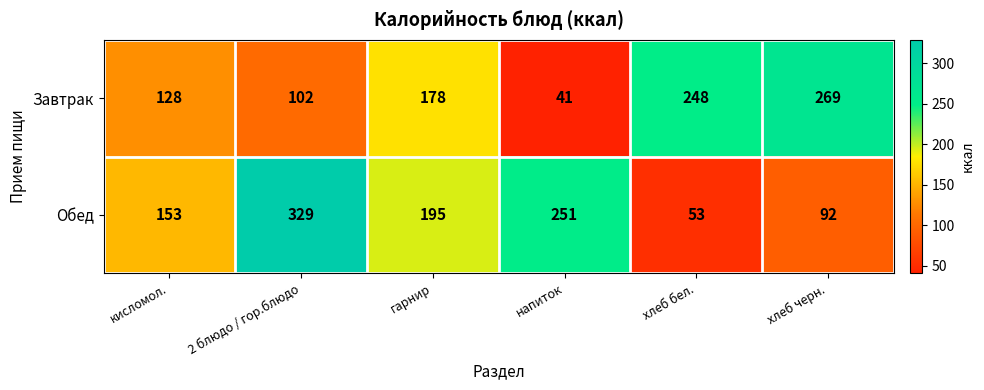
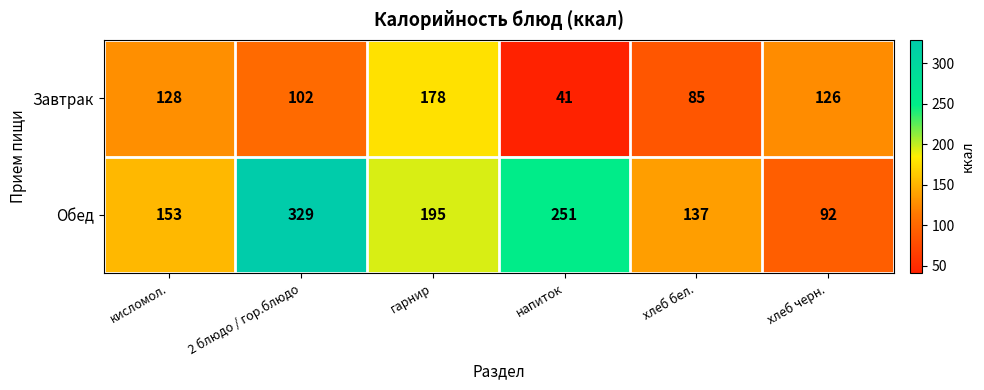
  {
    "Завтрак": {
      "кисломол.": 128,
      "2 блюдо / гор.блюдо": 102,
      "гарнир": 178,
      "напиток": 41,
-     "хлеб бел.": 248,
-     "хлеб черн.": 269
+     "хлеб бел.": 85,
+     "хлеб черн.": 126
    },
    "Обед": {
      "кисломол.": 153,
      "2 блюдо / гор.блюдо": 329,
      "гарнир": 195,
      "напиток": 251,
-     "хлеб бел.": 53,
+     "хлеб бел.": 137,
      "хлеб черн.": 92
    }
  }
